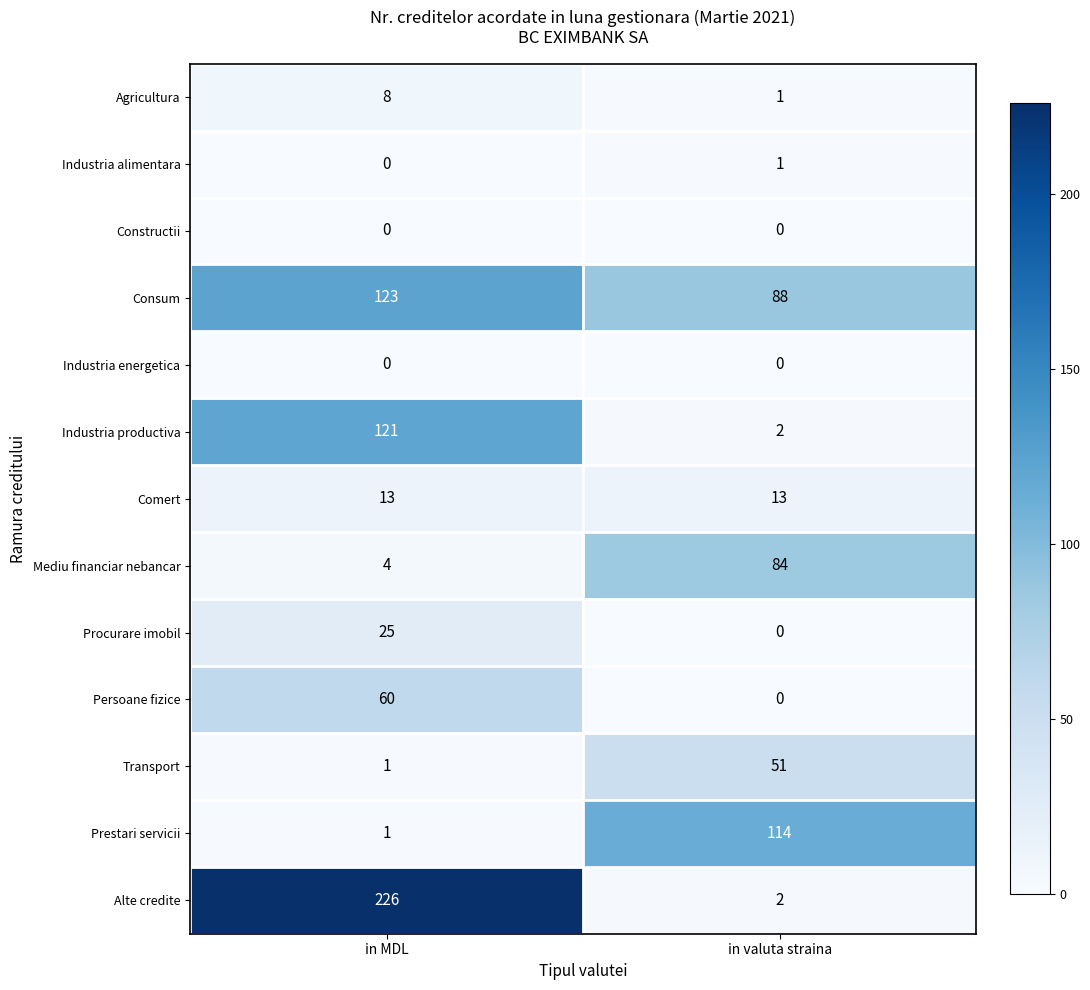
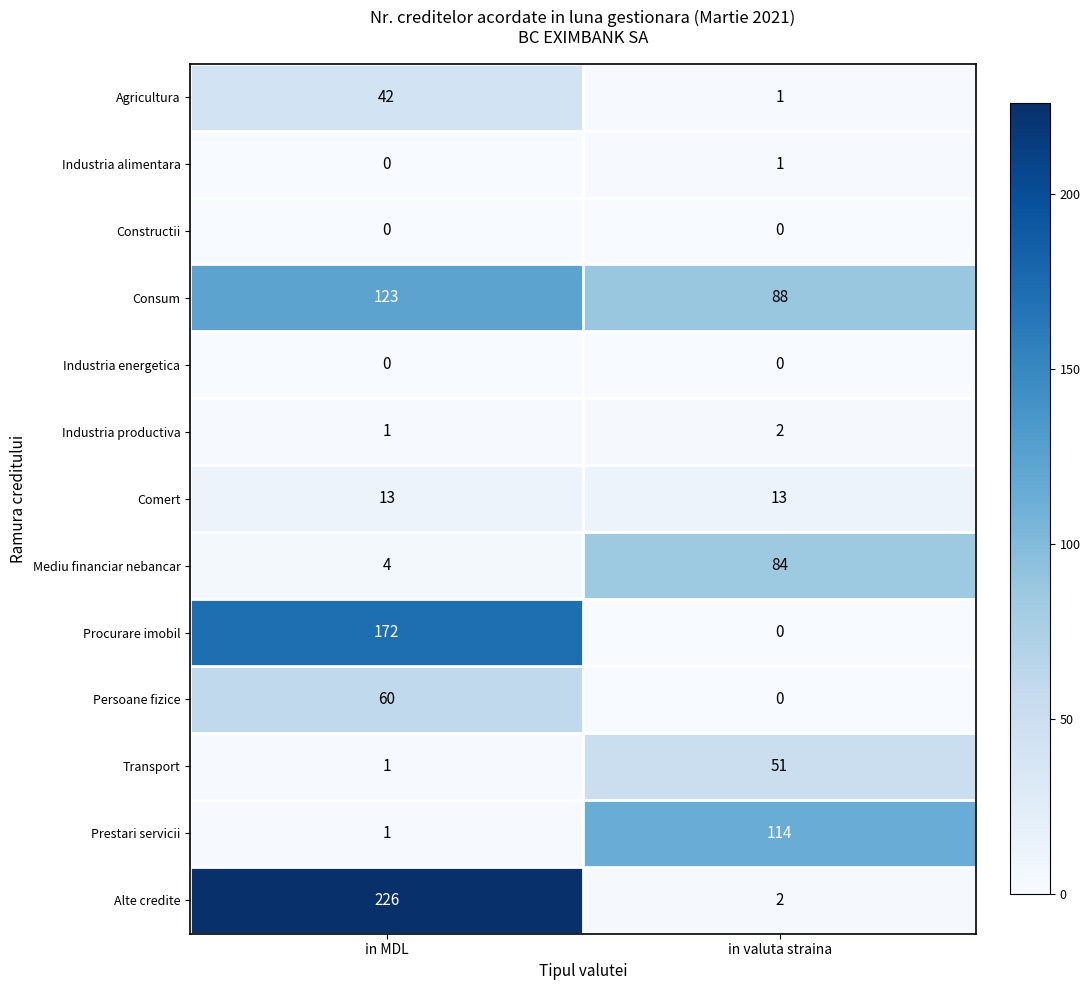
  {
    "Agricultura": {
-     "in MDL": 8,
+     "in MDL": 42,
      "in valuta straina": 1
    },
    "Industria alimentara": {
      "in MDL": 0,
      "in valuta straina": 1
    },
    "Constructii": {
      "in MDL": 0,
      "in valuta straina": 0
    },
    "Consum": {
      "in MDL": 123,
      "in valuta straina": 88
    },
    "Industria energetica": {
      "in MDL": 0,
      "in valuta straina": 0
    },
    "Industria productiva": {
-     "in MDL": 121,
+     "in MDL": 1,
      "in valuta straina": 2
    },
    "Comert": {
      "in MDL": 13,
      "in valuta straina": 13
    },
    "Mediu financiar nebancar": {
      "in MDL": 4,
      "in valuta straina": 84
    },
    "Procurare imobil": {
-     "in MDL": 25,
+     "in MDL": 172,
      "in valuta straina": 0
    },
    "Persoane fizice": {
      "in MDL": 60,
      "in valuta straina": 0
    },
    "Transport": {
      "in MDL": 1,
      "in valuta straina": 51
    },
    "Prestari servicii": {
      "in MDL": 1,
      "in valuta straina": 114
    },
    "Alte credite": {
      "in MDL": 226,
      "in valuta straina": 2
    }
  }
